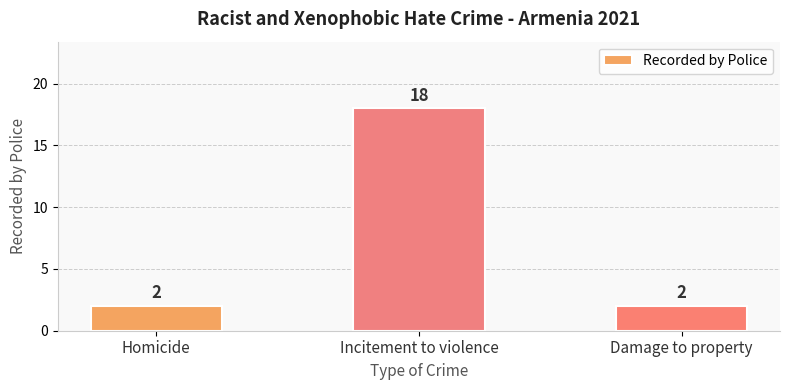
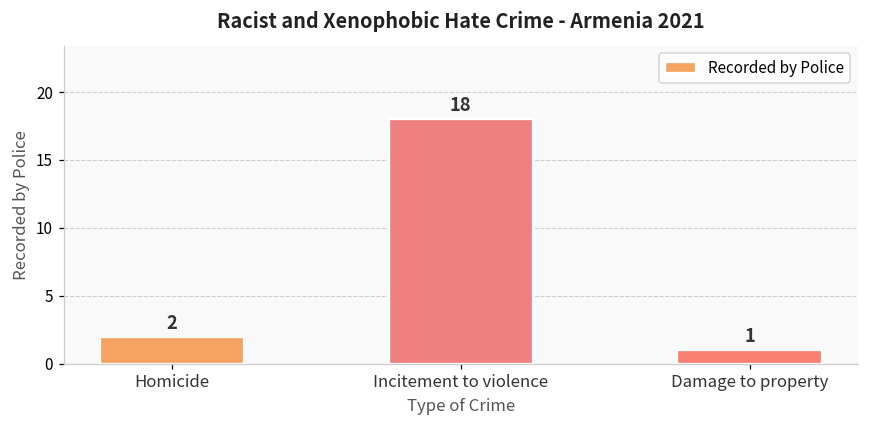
  {
    "Homicide": 2,
    "Incitement to violence": 18,
-   "Damage to property": 2
+   "Damage to property": 1
  }
